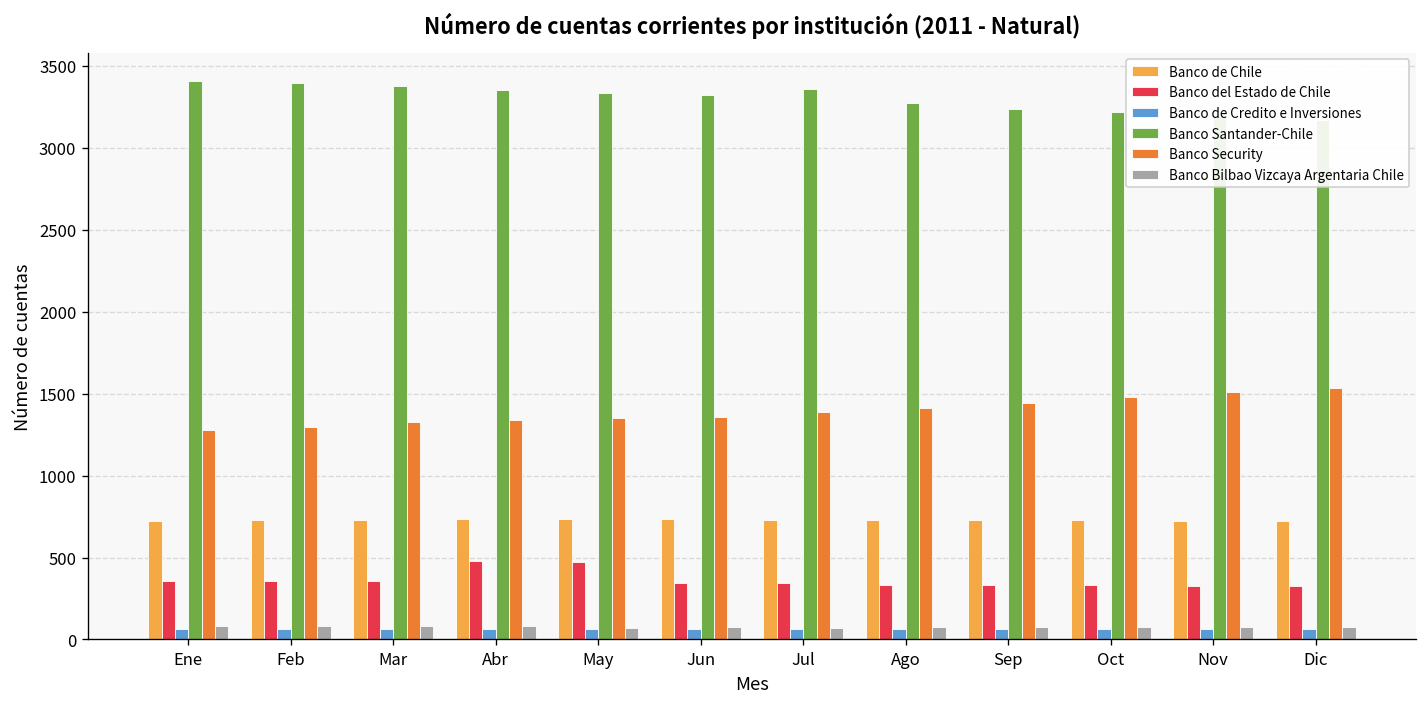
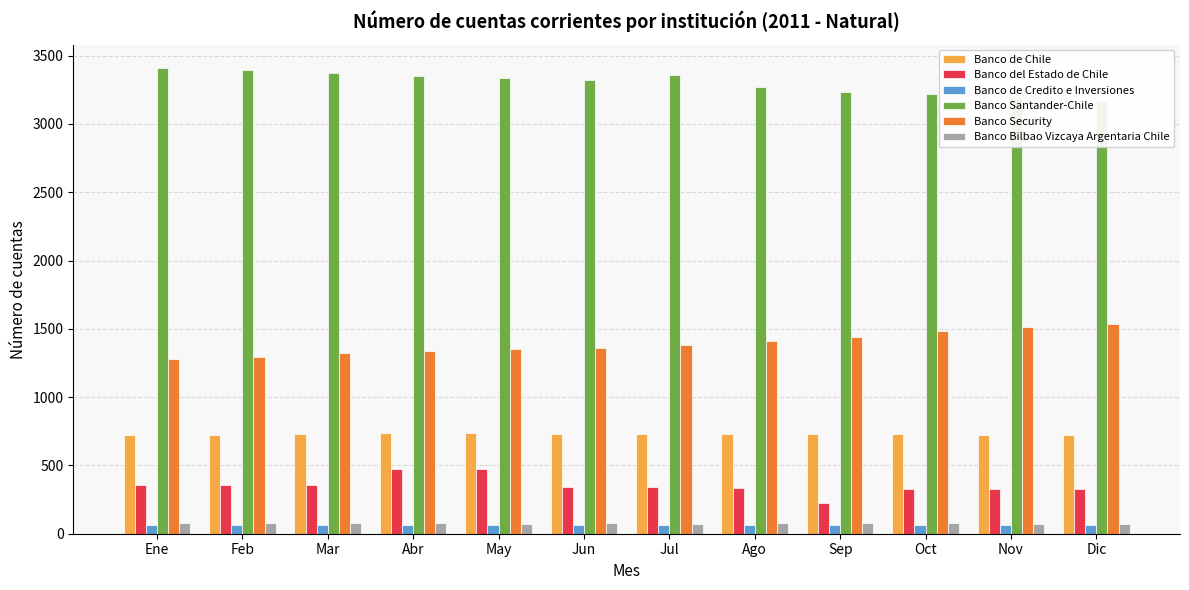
  {
    "Banco del Estado de Chile": {
      "Ene": 360,
      "Feb": 360,
      "Mar": 360,
      "Abr": 480,
      "May": 470,
      "Jun": 350,
      "Jul": 340,
      "Ago": 340,
-     "Sep": 330,
+     "Sep": 220,
      "Oct": 330,
      "Nov": 330,
      "Dic": 320
    },
    "Banco de Credito e Inversiones": {
      "Ene": 70,
      "Feb": 70,
      "Mar": 70,
      "Abr": 70,
      "May": 60,
      "Jun": 60,
      "Jul": 60,
      "Ago": 60,
      "Sep": 60,
      "Oct": 60,
      "Nov": 60,
      "Dic": 60
    },
    "Banco Santander-Chile": {
      "Ene": 3410,
      "Feb": 3400,
      "Mar": 3380,
      "Abr": 3350,
      "May": 3330,
      "Jun": 3320,
      "Jul": 3360,
      "Ago": 3270,
      "Sep": 3230,
      "Oct": 3220
    },
    "Banco Bilbao Vizcaya Argentaria Chile": {
      "Ene": 80,
      "Feb": 80,
      "Mar": 80,
      "Abr": 80,
      "May": 70,
      "Jun": 80,
      "Jul": 70,
      "Ago": 80,
      "Sep": 80,
      "Oct": 80,
      "Nov": 70,
      "Dic": 70
    }
  }
